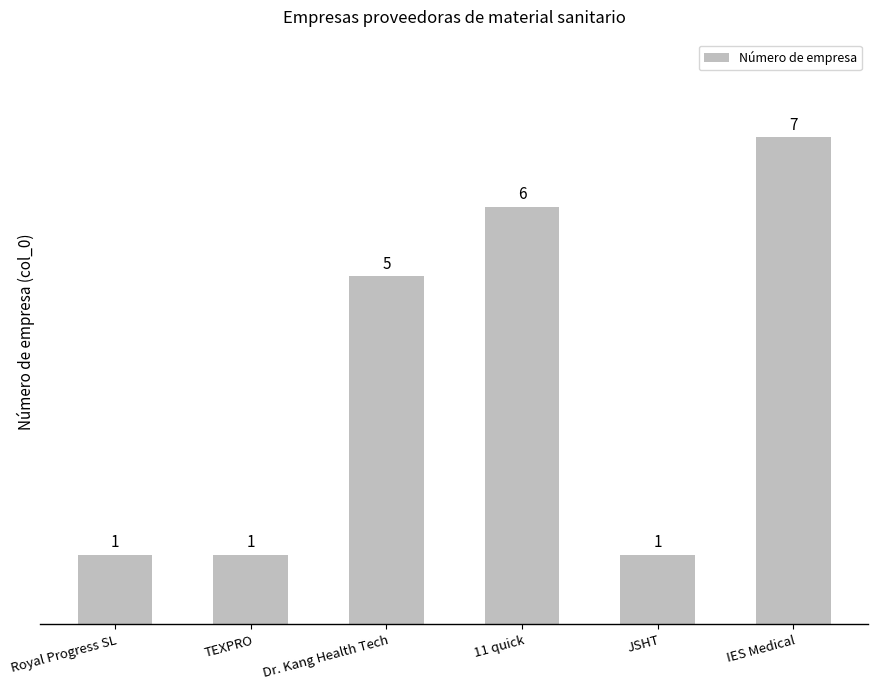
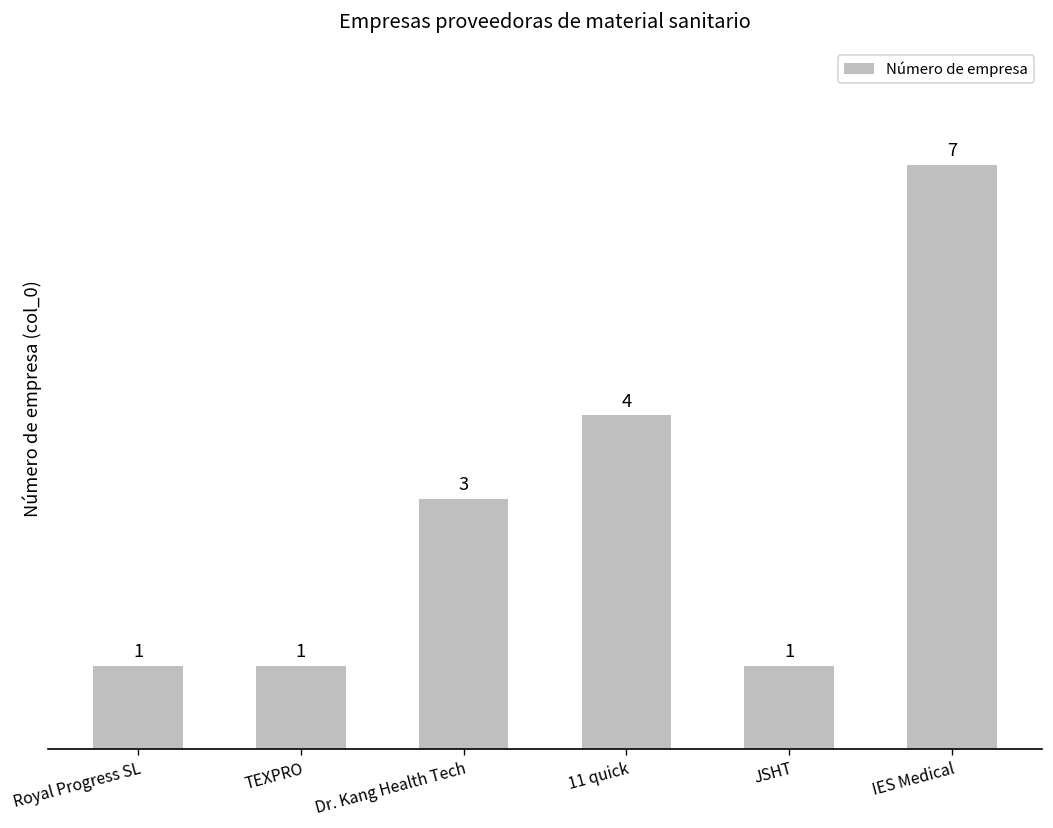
  {
    "Royal Progress SL": 1,
    "TEXPRO": 1,
-   "Dr. Kang Health Tech": 5,
-   "11 quick": 6,
+   "Dr. Kang Health Tech": 3,
+   "11 quick": 4,
    "JSHT": 1,
    "IES Medical": 7
  }
